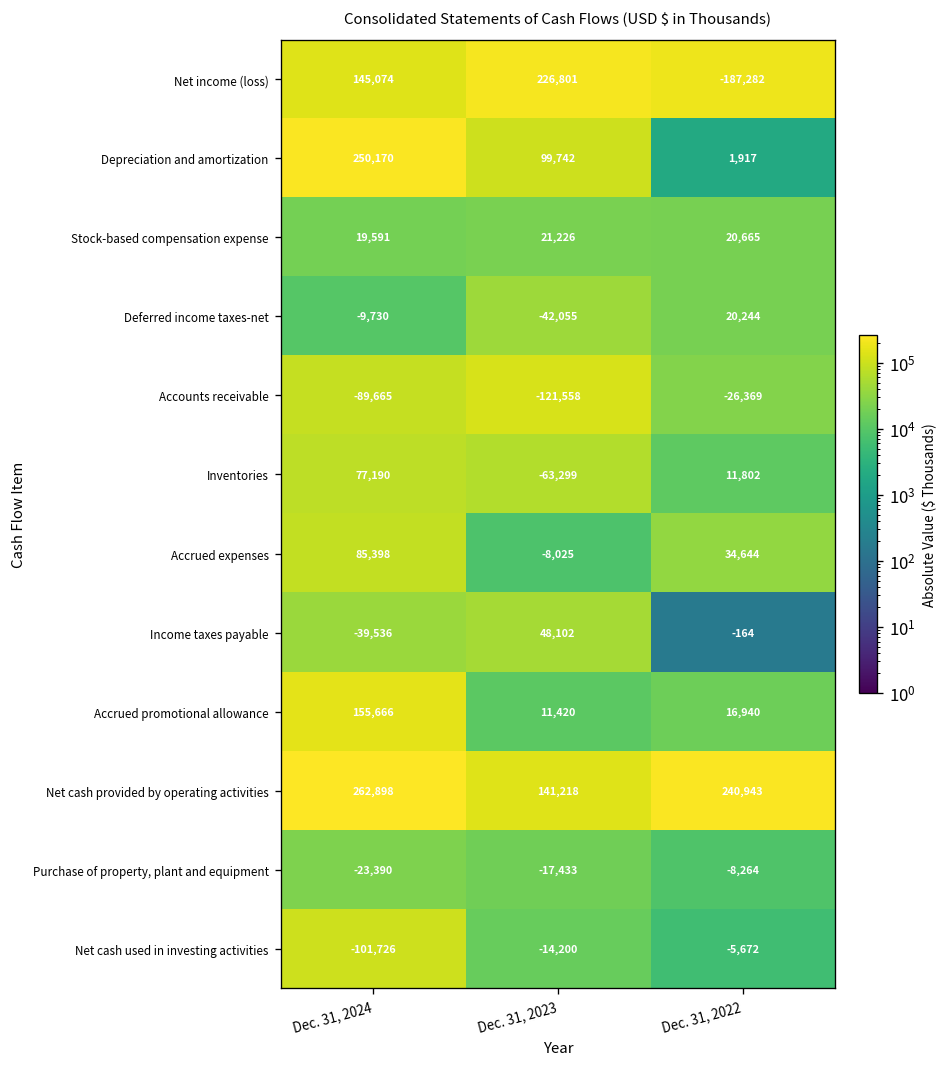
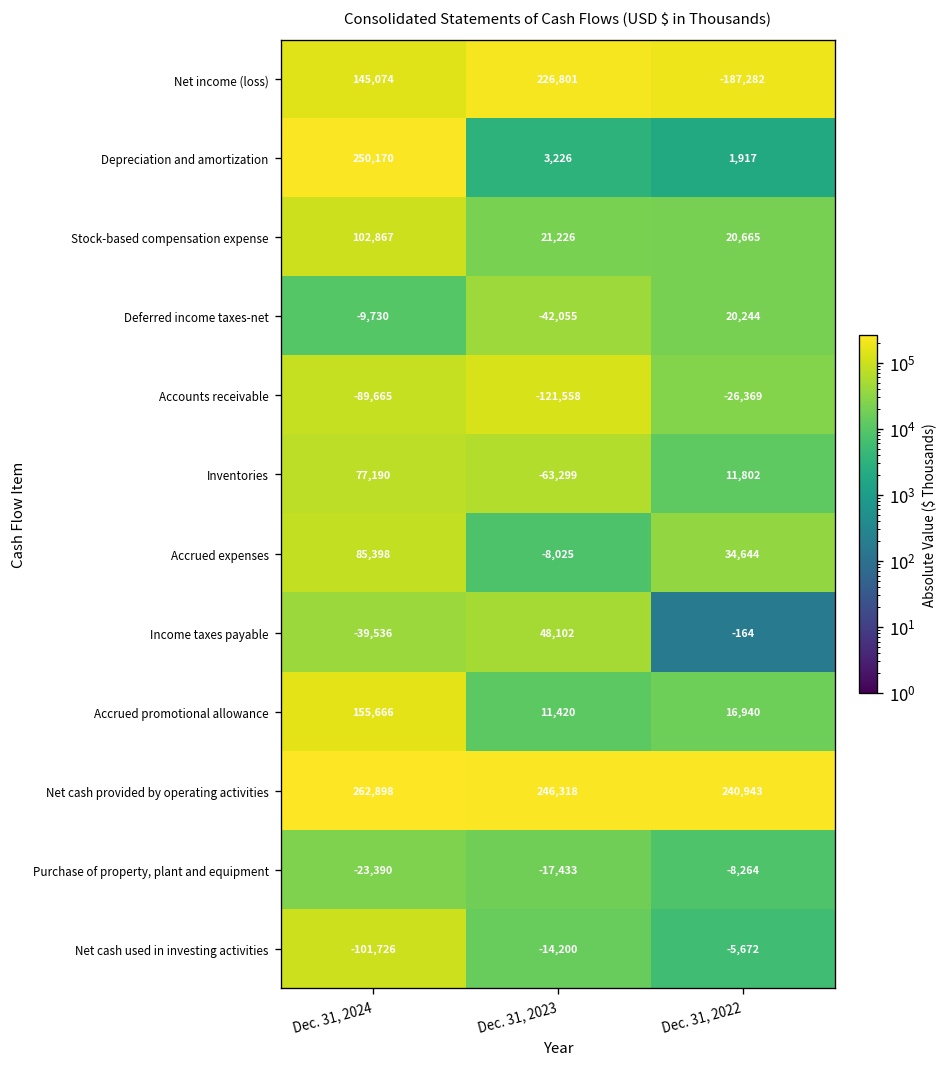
  {
    "Net income (loss)": {
      "Dec. 31, 2024": "145,074",
      "Dec. 31, 2023": "226,801",
      "Dec. 31, 2022": "-187,282"
    },
    "Depreciation and amortization": {
      "Dec. 31, 2024": "250,170",
-     "Dec. 31, 2023": "99,742",
+     "Dec. 31, 2023": "3,226",
      "Dec. 31, 2022": "1,917"
    },
    "Stock-based compensation expense": {
-     "Dec. 31, 2024": "19,591",
+     "Dec. 31, 2024": "102,867",
      "Dec. 31, 2023": "21,226",
      "Dec. 31, 2022": "20,665"
    },
    "Deferred income taxes-net": {
      "Dec. 31, 2024": "-9,730",
      "Dec. 31, 2023": "-42,055",
      "Dec. 31, 2022": "20,244"
    },
    "Accounts receivable": {
      "Dec. 31, 2024": "-89,665",
      "Dec. 31, 2023": "-121,558",
      "Dec. 31, 2022": "-26,369"
    },
    "Inventories": {
      "Dec. 31, 2024": "77,190",
      "Dec. 31, 2023": "-63,299",
      "Dec. 31, 2022": "11,802"
    },
    "Accrued expenses": {
      "Dec. 31, 2024": "85,398",
      "Dec. 31, 2023": "-8,025",
      "Dec. 31, 2022": "34,644"
    },
    "Income taxes payable": {
      "Dec. 31, 2024": "-39,536",
      "Dec. 31, 2023": "48,102",
      "Dec. 31, 2022": "-164"
    },
    "Accrued promotional allowance": {
      "Dec. 31, 2024": "155,666",
      "Dec. 31, 2023": "11,420",
      "Dec. 31, 2022": "16,940"
    },
    "Net cash provided by operating activities": {
      "Dec. 31, 2024": "262,898",
-     "Dec. 31, 2023": "141,218",
+     "Dec. 31, 2023": "246,318",
      "Dec. 31, 2022": "240,943"
    },
    "Purchase of property, plant and equipment": {
      "Dec. 31, 2024": "-23,390",
      "Dec. 31, 2023": "-17,433",
      "Dec. 31, 2022": "-8,264"
    },
    "Net cash used in investing activities": {
      "Dec. 31, 2024": "-101,726",
      "Dec. 31, 2023": "-14,200",
      "Dec. 31, 2022": "-5,672"
    }
  }
